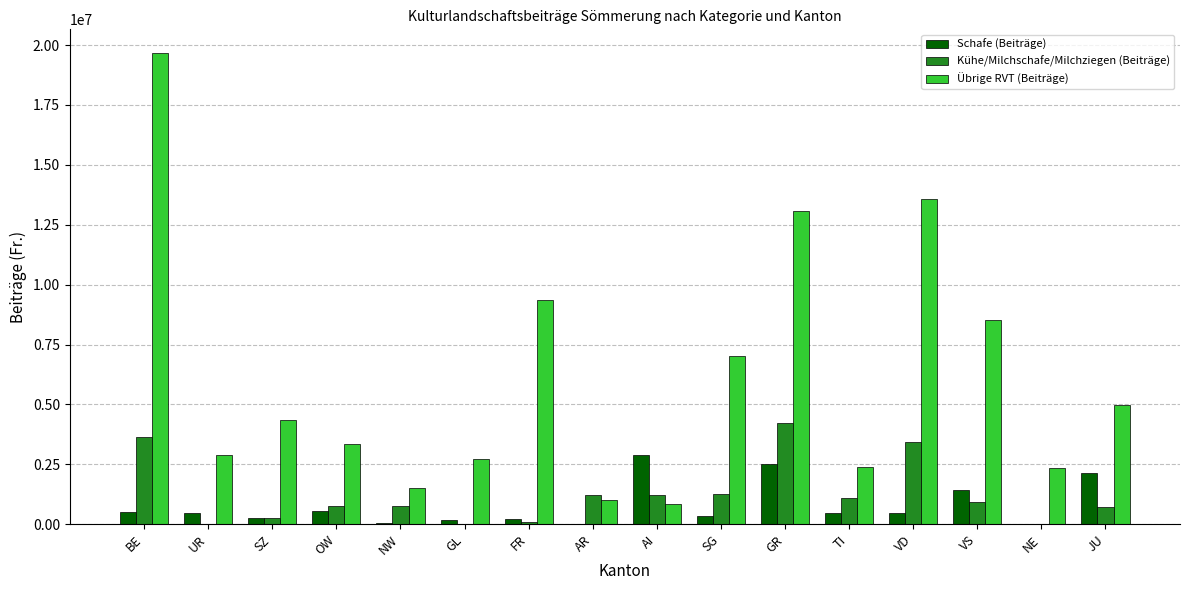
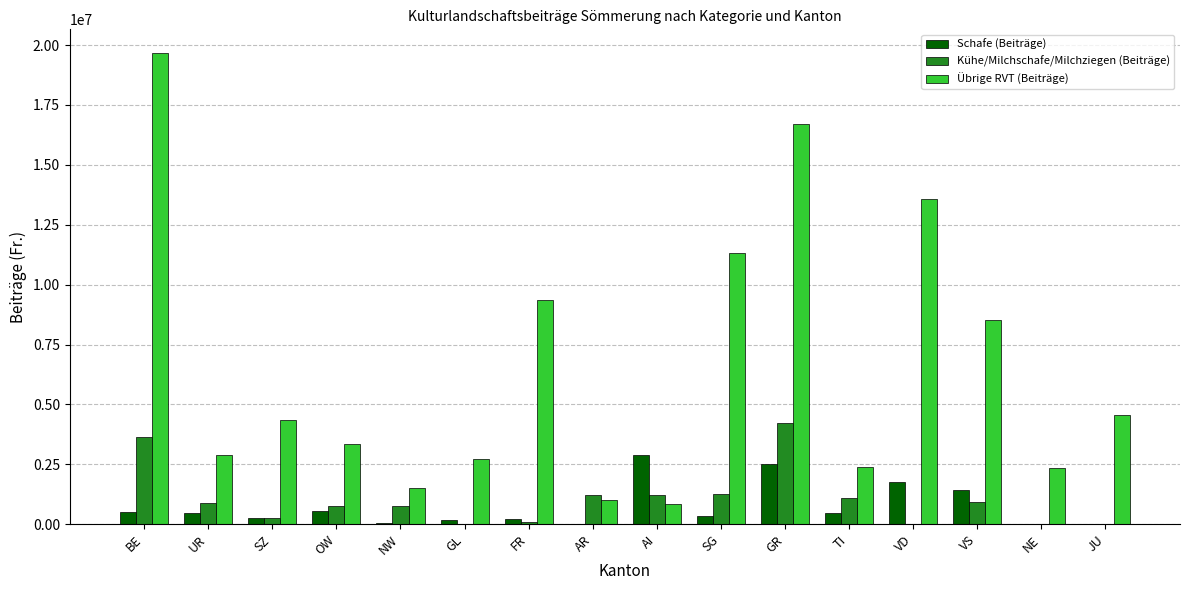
  {
    "Schafe (Beiträge)": {
      "BE": 500000,
      "UR": 500000,
      "SZ": 200000,
      "OW": 500000,
      "GL": 200000,
      "FR": 200000,
      "AI": 2900000,
      "SG": 400000,
      "GR": 2500000,
      "TI": 500000,
-     "VD": 500000,
+     "VD": 1800000,
      "VS": 1400000,
-     "JU": 2100000
+     "JU": 0
    },
    "Kühe/Milchschafe/Milchziegen (Beiträge)": {
      "BE": 3600000,
-     "UR": 0,
+     "UR": 900000,
      "SZ": 300000,
      "OW": 700000,
      "NW": 700000,
      "GL": 0,
      "AR": 1200000,
      "AI": 1200000,
      "SG": 1300000,
      "GR": 4200000,
      "TI": 1100000,
-     "VD": 3400000,
+     "VD": 0,
      "VS": 900000,
      "NE": 0,
-     "JU": 700000
+     "JU": 0
    },
    "Übrige RVT (Beiträge)": {
      "BE": 19700000,
      "UR": 2900000,
      "SZ": 4300000,
      "OW": 3400000,
      "NW": 1500000,
      "GL": 2700000,
      "FR": 9300000,
      "AR": 1000000,
      "AI": 800000,
-     "SG": 7000000,
-     "GR": 13100000,
+     "SG": 11300000,
+     "GR": 16700000,
      "TI": 2400000,
      "VD": 13600000,
      "VS": 8500000,
      "NE": 2300000,
-     "JU": 5000000
+     "JU": 4600000
    }
  }
